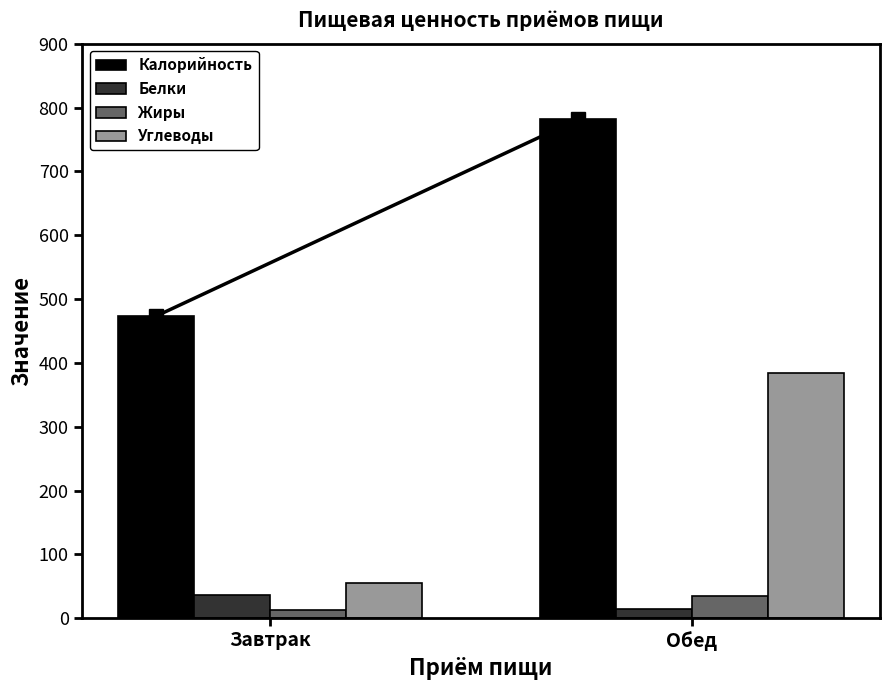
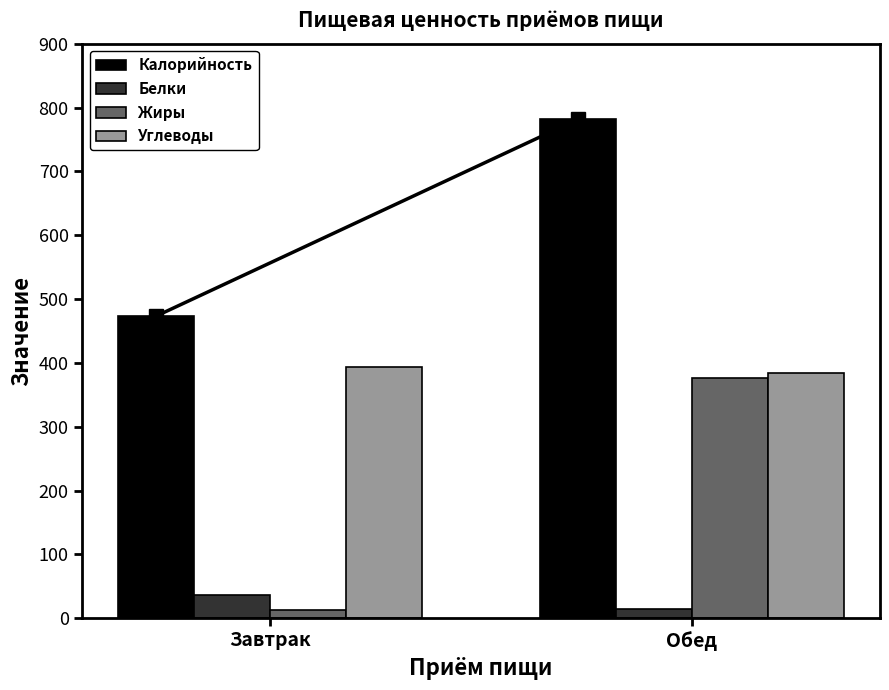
  {
    "Калорийность": {
      "Завтрак": 470,
      "Обед": 780
    },
    "Белки": {
      "Завтрак": 40,
      "Обед": 10
    },
    "Жиры": {
      "Завтрак": 10,
-     "Обед": 30
+     "Обед": 380
    },
    "Углеводы": {
-     "Завтрак": 50,
+     "Завтрак": 390,
      "Обед": 380
    }
  }
